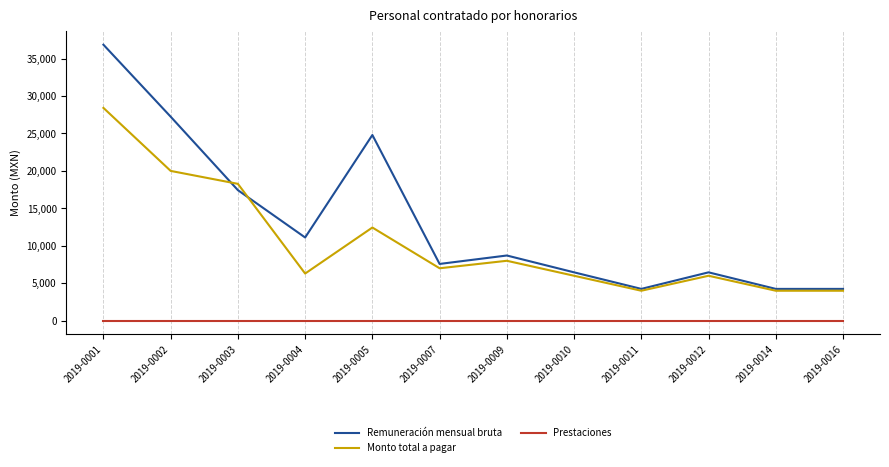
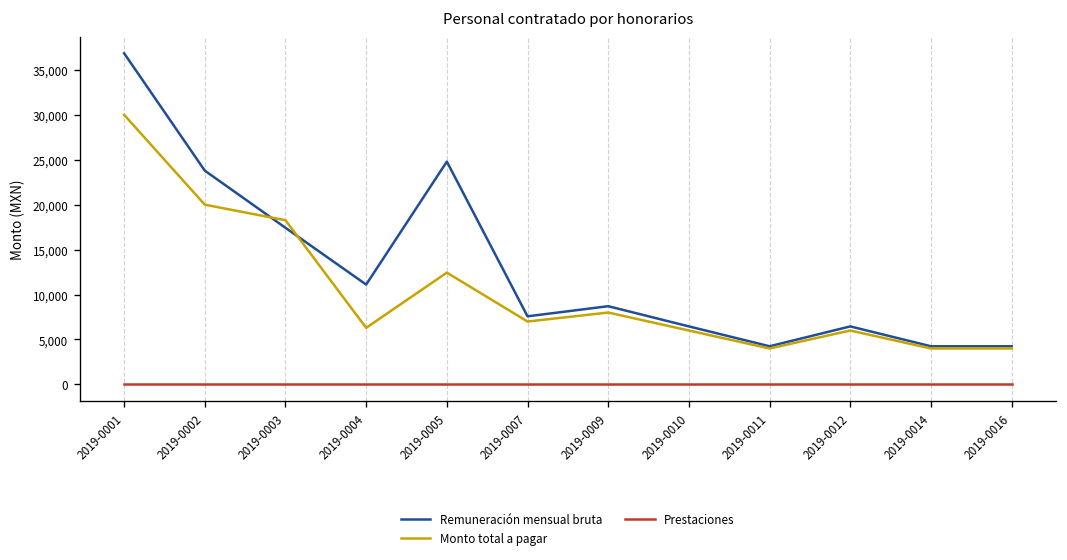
  {
    "Remuneración mensual bruta": {
      "2019-0001": "37,000",
-     "2019-0002": "27,000",
+     "2019-0002": "24,000",
      "2019-0003": "17,000",
      "2019-0004": "11,000",
      "2019-0005": "25,000",
      "2019-0007": "8,000",
      "2019-0009": "9,000",
      "2019-0010": "6,000",
      "2019-0012": "6,000"
    },
    "Monto total a pagar": {
-     "2019-0001": "28,000",
+     "2019-0001": "30,000",
      "2019-0002": "20,000",
      "2019-0003": "18,000",
      "2019-0004": "6,000",
      "2019-0005": "12,000",
      "2019-0007": "7,000",
      "2019-0009": "8,000",
      "2019-0010": "6,000",
      "2019-0012": "6,000"
    },
    "Prestaciones": {
      "2019-0001": "0",
      "2019-0002": "0",
      "2019-0003": "0",
      "2019-0004": "0",
      "2019-0005": "0",
      "2019-0007": "0",
      "2019-0009": "0",
      "2019-0010": "0",
      "2019-0011": "0",
      "2019-0012": "0",
      "2019-0014": "0",
      "2019-0016": "0"
    }
  }
